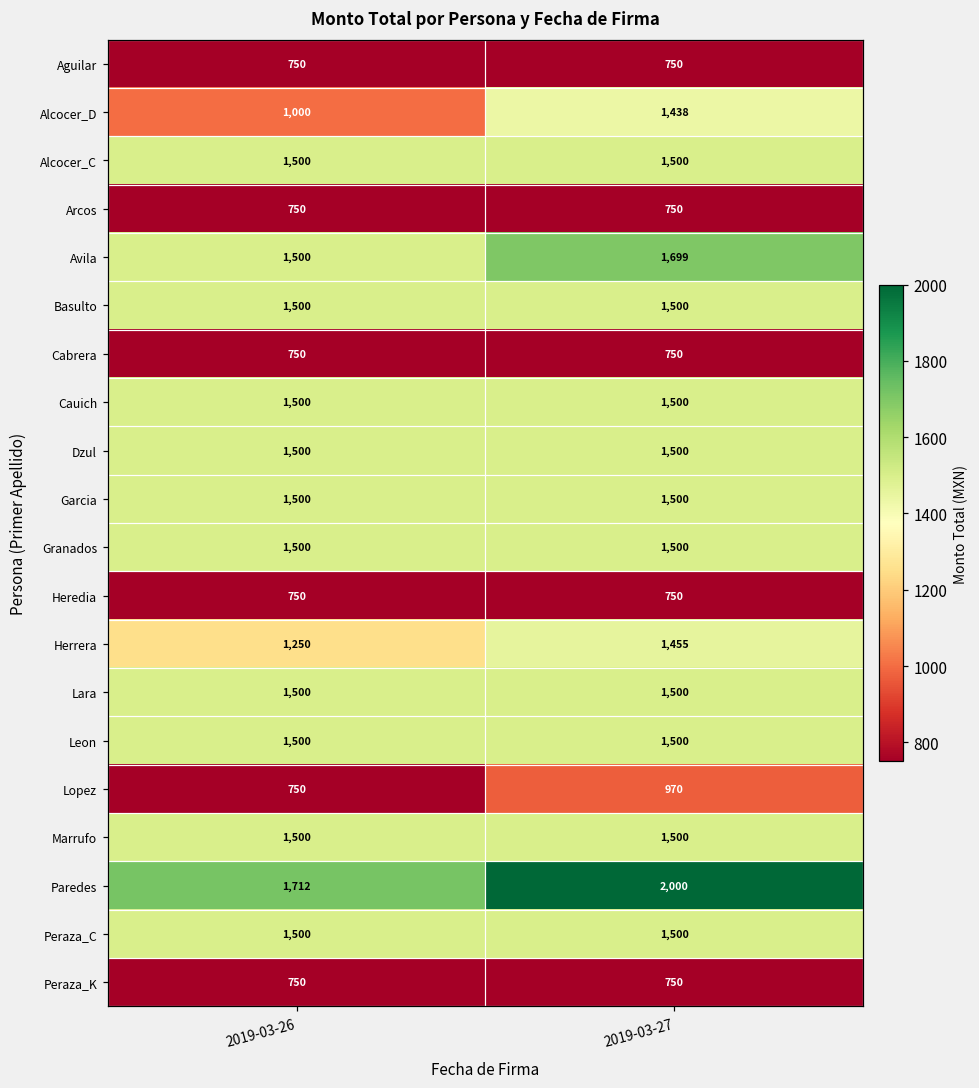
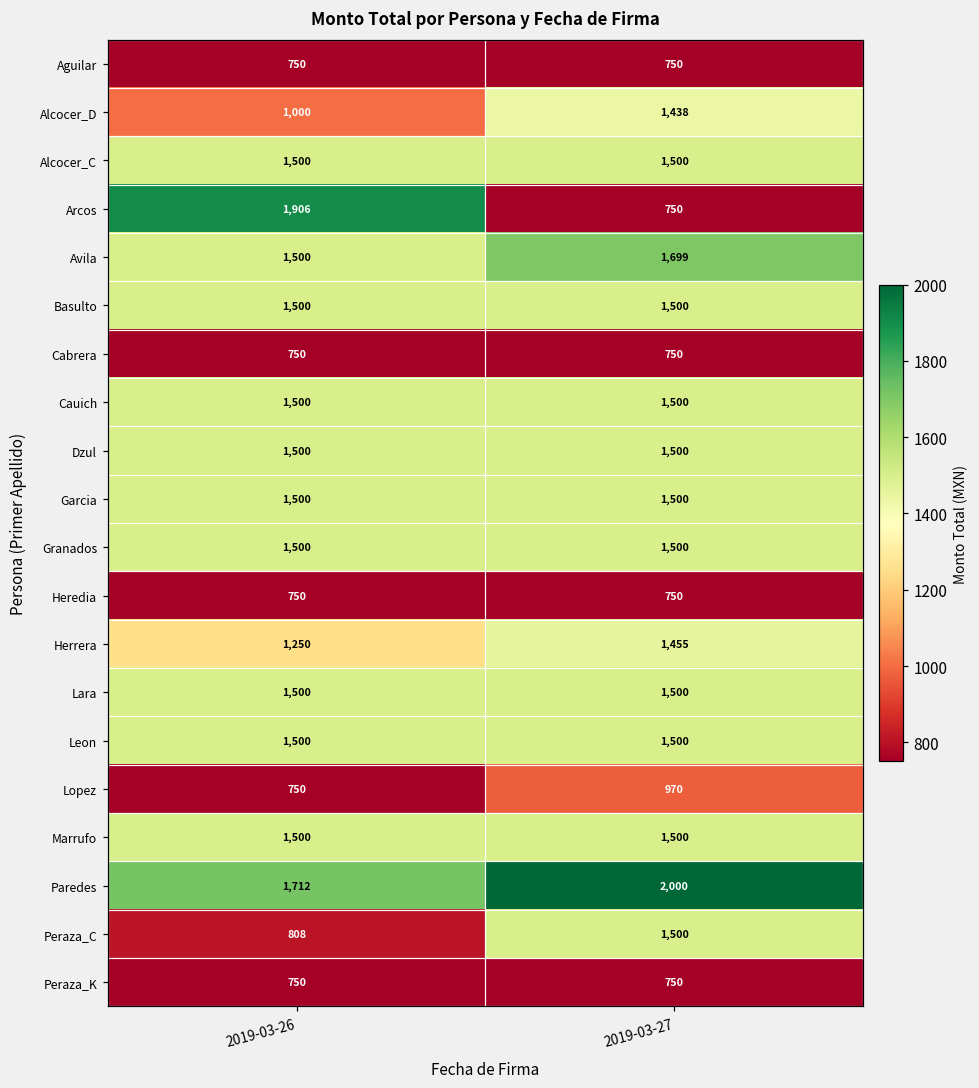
  {
    "Aguilar": {
      "2019-03-26": "750",
      "2019-03-27": "750"
    },
    "Alcocer_D": {
      "2019-03-26": "1,000",
      "2019-03-27": "1,438"
    },
    "Alcocer_C": {
      "2019-03-26": "1,500",
      "2019-03-27": "1,500"
    },
    "Arcos": {
-     "2019-03-26": "750",
+     "2019-03-26": "1,906",
      "2019-03-27": "750"
    },
    "Avila": {
      "2019-03-26": "1,500",
      "2019-03-27": "1,699"
    },
    "Basulto": {
      "2019-03-26": "1,500",
      "2019-03-27": "1,500"
    },
    "Cabrera": {
      "2019-03-26": "750",
      "2019-03-27": "750"
    },
    "Cauich": {
      "2019-03-26": "1,500",
      "2019-03-27": "1,500"
    },
    "Dzul": {
      "2019-03-26": "1,500",
      "2019-03-27": "1,500"
    },
    "Garcia": {
      "2019-03-26": "1,500",
      "2019-03-27": "1,500"
    },
    "Granados": {
      "2019-03-26": "1,500",
      "2019-03-27": "1,500"
    },
    "Heredia": {
      "2019-03-26": "750",
      "2019-03-27": "750"
    },
    "Herrera": {
      "2019-03-26": "1,250",
      "2019-03-27": "1,455"
    },
    "Lara": {
      "2019-03-26": "1,500",
      "2019-03-27": "1,500"
    },
    "Leon": {
      "2019-03-26": "1,500",
      "2019-03-27": "1,500"
    },
    "Lopez": {
      "2019-03-26": "750",
      "2019-03-27": "970"
    },
    "Marrufo": {
      "2019-03-26": "1,500",
      "2019-03-27": "1,500"
    },
    "Paredes": {
      "2019-03-26": "1,712",
      "2019-03-27": "2,000"
    },
    "Peraza_C": {
-     "2019-03-26": "1,500",
+     "2019-03-26": "808",
      "2019-03-27": "1,500"
    },
    "Peraza_K": {
      "2019-03-26": "750",
      "2019-03-27": "750"
    }
  }
